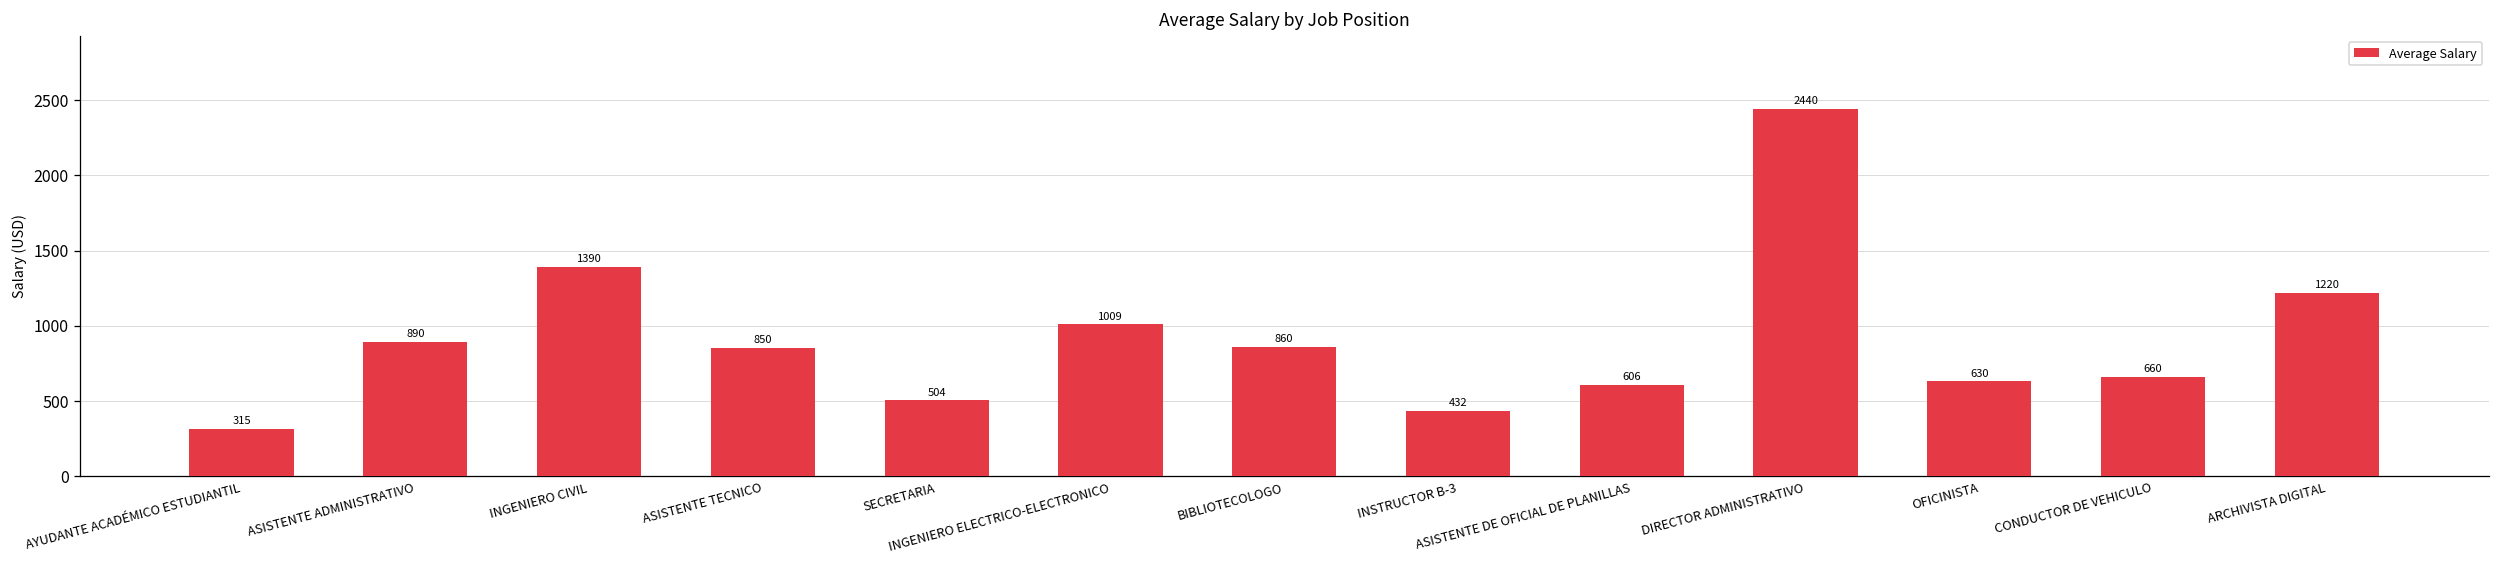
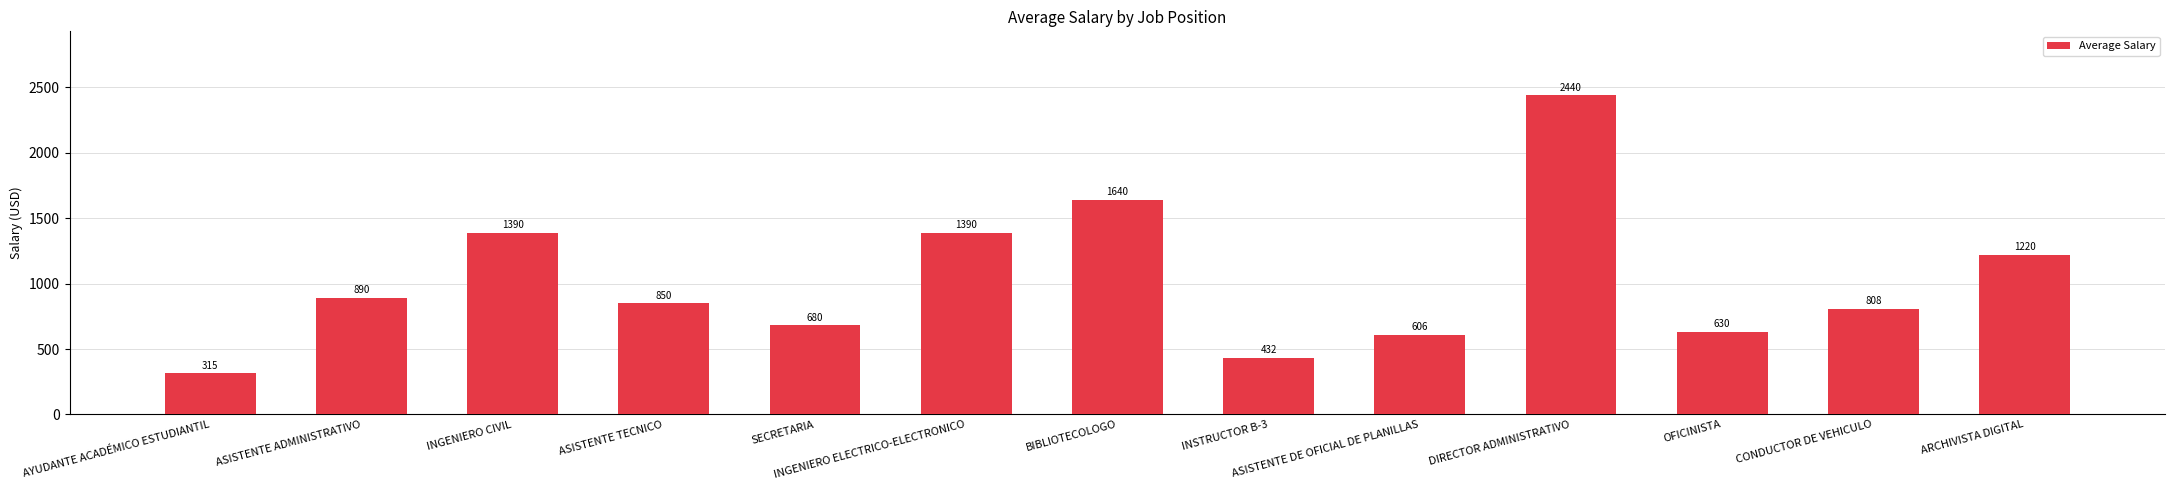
  {
    "AYUDANTE ACADÉMICO ESTUDIANTIL": 315,
    "ASISTENTE ADMINISTRATIVO": 890,
    "INGENIERO CIVIL": 1390,
    "ASISTENTE TECNICO": 850,
-   "SECRETARIA": 504,
-   "INGENIERO ELECTRICO-ELECTRONICO": 1009,
-   "BIBLIOTECOLOGO": 860,
+   "SECRETARIA": 680,
+   "INGENIERO ELECTRICO-ELECTRONICO": 1390,
+   "BIBLIOTECOLOGO": 1640,
    "INSTRUCTOR B-3": 432,
    "ASISTENTE DE OFICIAL DE PLANILLAS": 606,
    "DIRECTOR ADMINISTRATIVO": 2440,
    "OFICINISTA": 630,
-   "CONDUCTOR DE VEHICULO": 660,
+   "CONDUCTOR DE VEHICULO": 808,
    "ARCHIVISTA DIGITAL": 1220
  }
